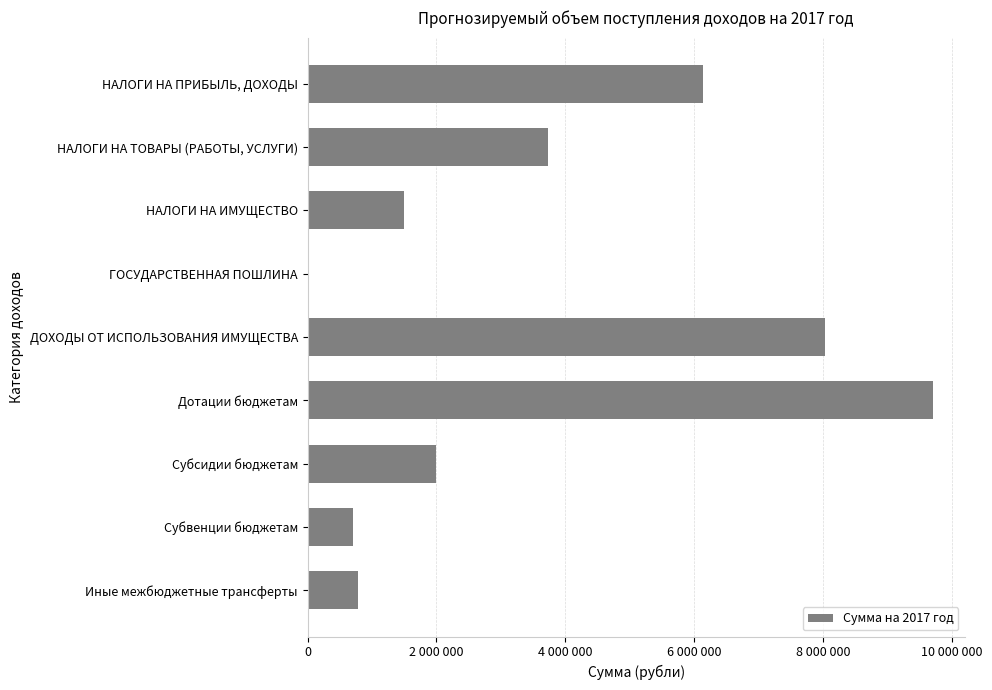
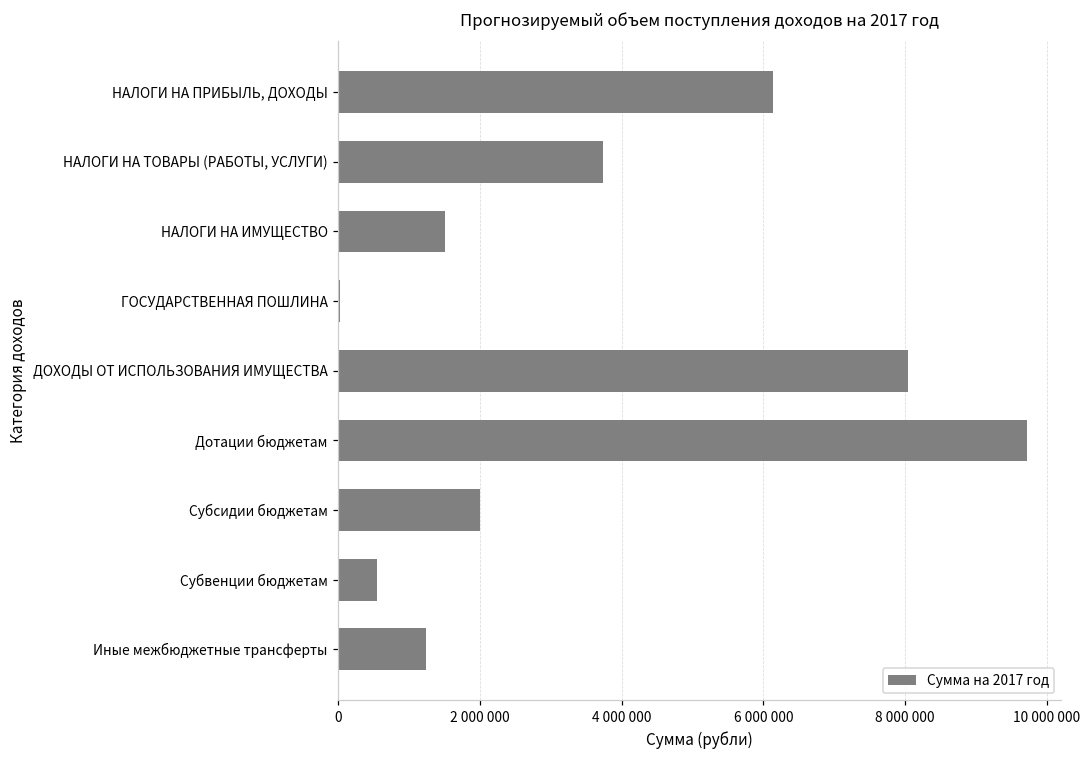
  {
    "НАЛОГИ НА ПРИБЫЛЬ, ДОХОДЫ": 6100000,
    "НАЛОГИ НА ТОВАРЫ (РАБОТЫ, УСЛУГИ)": 3700000,
    "НАЛОГИ НА ИМУЩЕСТВО": 1500000,
    "ДОХОДЫ ОТ ИСПОЛЬЗОВАНИЯ ИМУЩЕСТВА": 8000000,
    "Дотации бюджетам": 9700000,
    "Субсидии бюджетам": 2000000,
-   "Субвенции бюджетам": 700000,
-   "Иные межбюджетные трансферты": 800000
+   "Субвенции бюджетам": 500000,
+   "Иные межбюджетные трансферты": 1200000
  }
